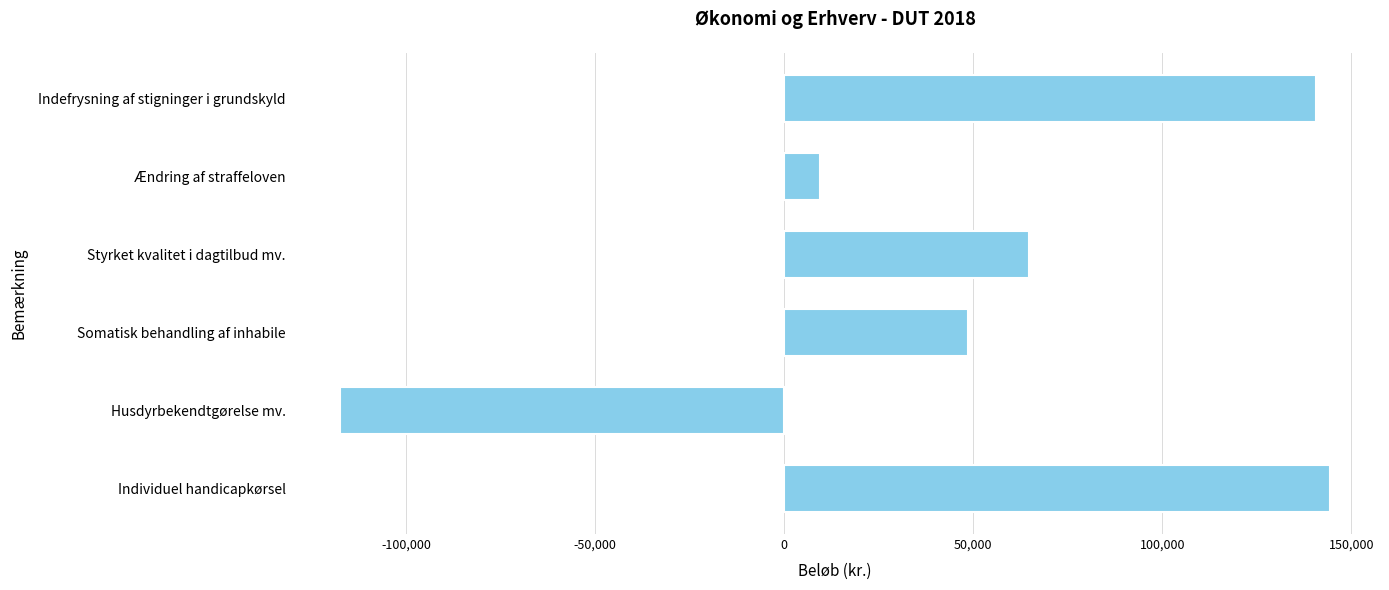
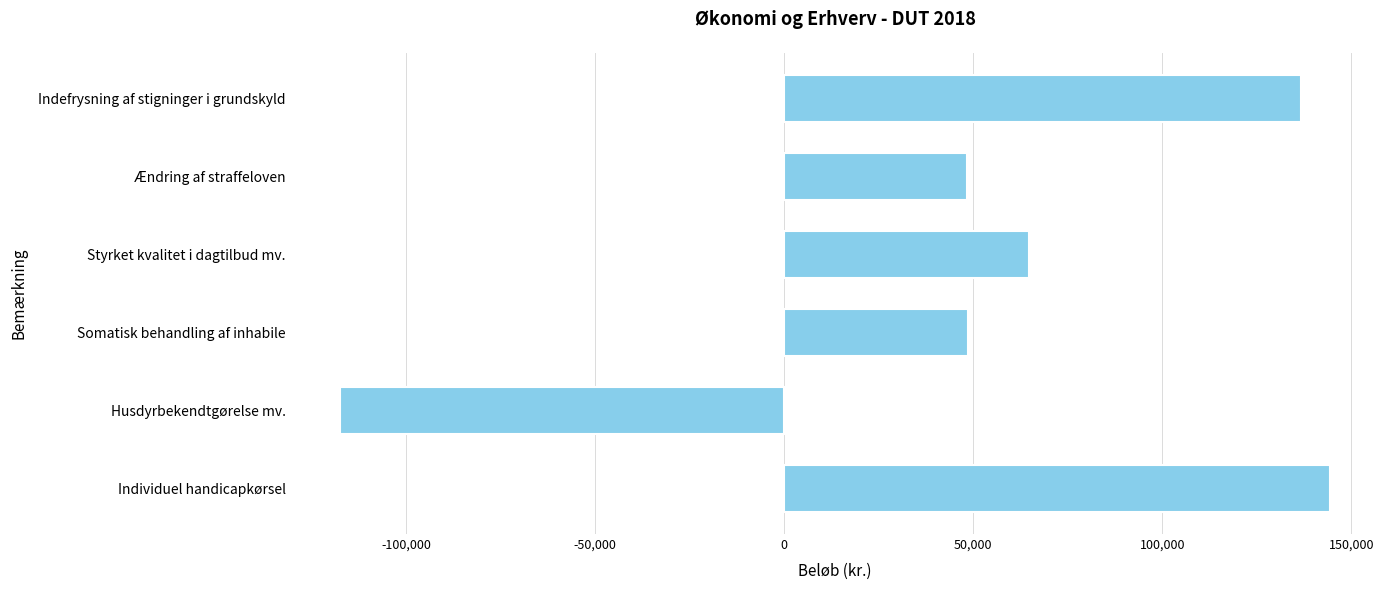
  {
-   "Indefrysning af stigninger i grundskyld": "141,000",
-   "Ændring af straffeloven": "10,000",
+   "Indefrysning af stigninger i grundskyld": "137,000",
+   "Ændring af straffeloven": "48,000",
    "Styrket kvalitet i dagtilbud mv.": "65,000",
    "Somatisk behandling af inhabile": "49,000",
    "Husdyrbekendtgørelse mv.": "-118,000",
    "Individuel handicapkørsel": "145,000"
  }
